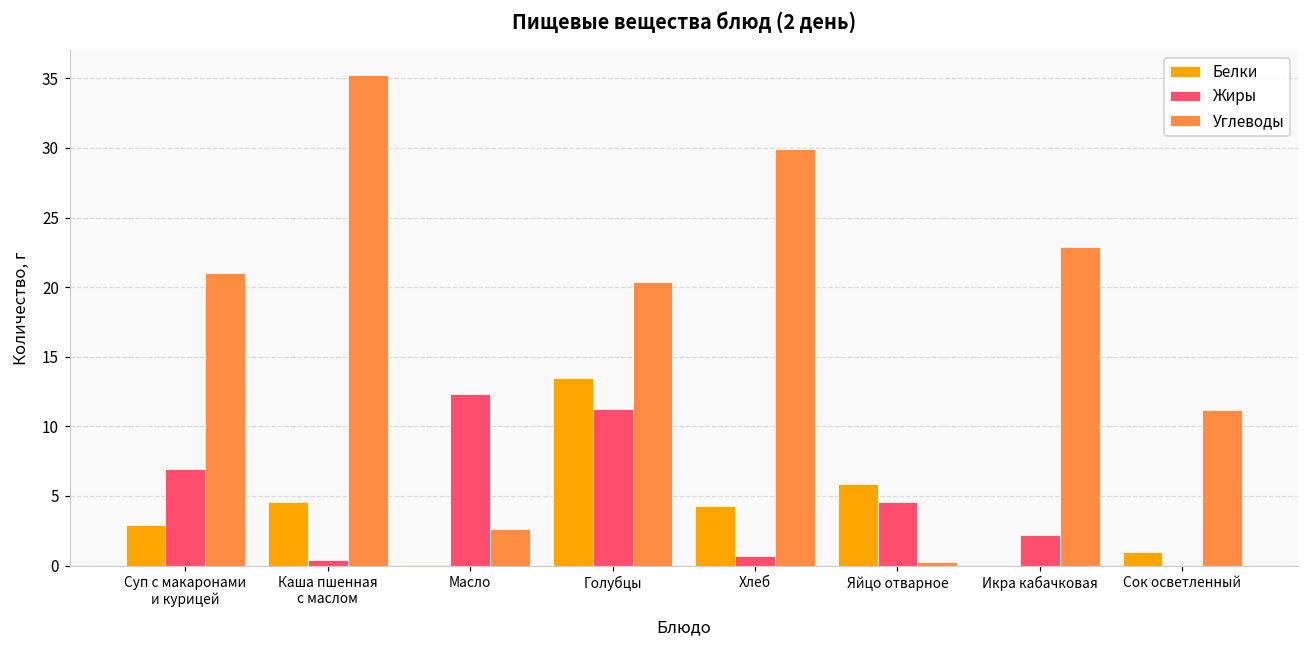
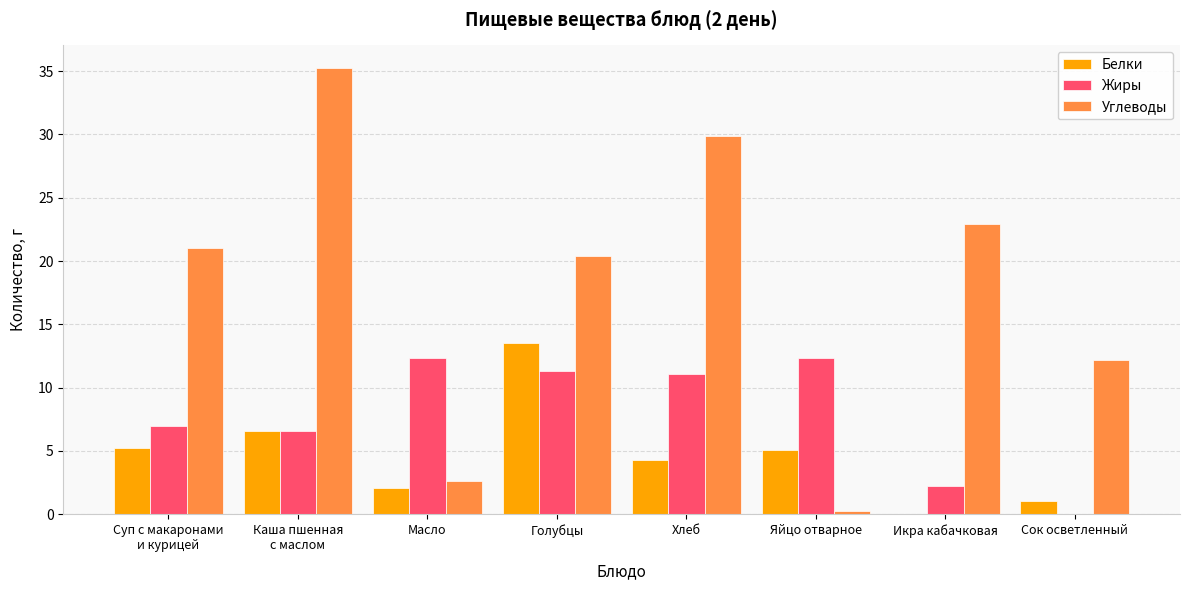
  {
    "Белки": {
-     "Суп с макаронами и курицей": 2.9,
-     "Каша пшенная с маслом": 4.6,
-     "Масло": 0.1,
+     "Суп с макаронами и курицей": 5.2,
+     "Каша пшенная с маслом": 6.6,
+     "Масло": 2.1,
      "Голубцы": 13.5,
      "Хлеб": 4.3,
-     "Яйцо отварное": 5.9,
+     "Яйцо отварное": 5.1,
      "Икра кабачковая": 0.0,
      "Сок осветленный": 1.0
    },
    "Жиры": {
      "Суп с макаронами и курицей": 6.9,
-     "Каша пшенная с маслом": 0.4,
+     "Каша пшенная с маслом": 6.6,
      "Масло": 12.3,
      "Голубцы": 11.3,
-     "Хлеб": 0.7,
-     "Яйцо отварное": 4.6,
+     "Хлеб": 11.1,
+     "Яйцо отварное": 12.3,
      "Икра кабачковая": 2.2,
      "Сок осветленный": 0.0
    },
    "Углеводы": {
      "Суп с макаронами и курицей": 21.0,
      "Каша пшенная с маслом": 35.3,
      "Масло": 2.6,
      "Голубцы": 20.4,
      "Хлеб": 29.9,
      "Яйцо отварное": 0.3,
      "Икра кабачковая": 22.9,
-     "Сок осветленный": 11.2
+     "Сок осветленный": 12.2
    }
  }
